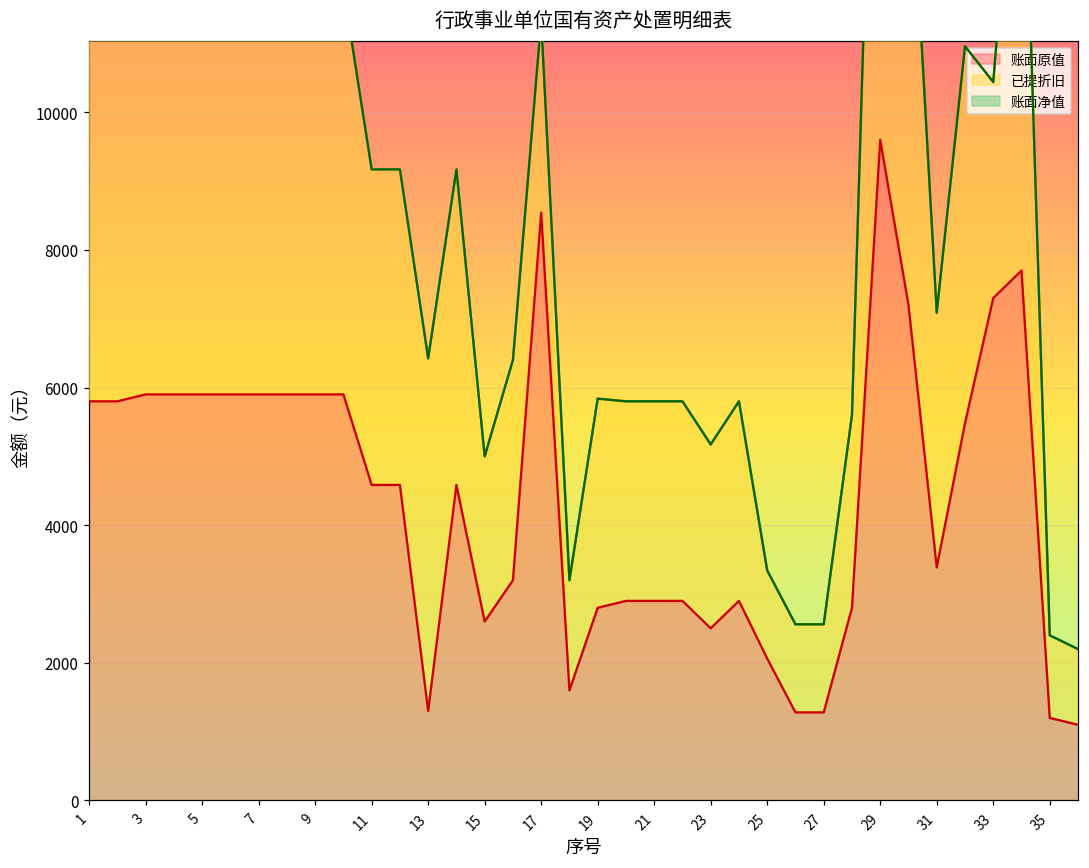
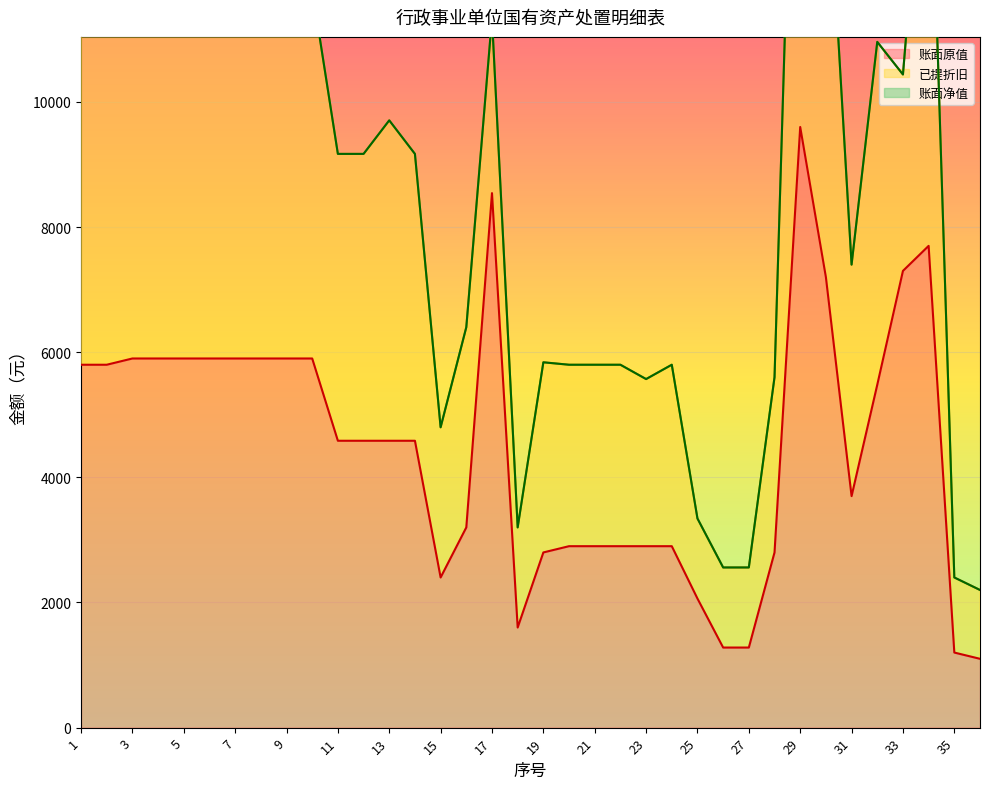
  {
    "账面原值": {
      "1": 5800,
      "3": 5900,
      "5": 5900,
      "7": 5900,
      "9": 5900,
      "11": 4600,
-     "13": 1300,
-     "15": 2600,
+     "13": 4600,
+     "15": 2400,
      "17": 8500,
      "19": 2800,
      "21": 2900,
-     "23": 2500,
+     "23": 2900,
      "25": 2100,
      "27": 1300,
      "29": 9600,
-     "31": 3400,
+     "31": 3700,
      "33": 7300,
      "35": 1200
    }
  }
